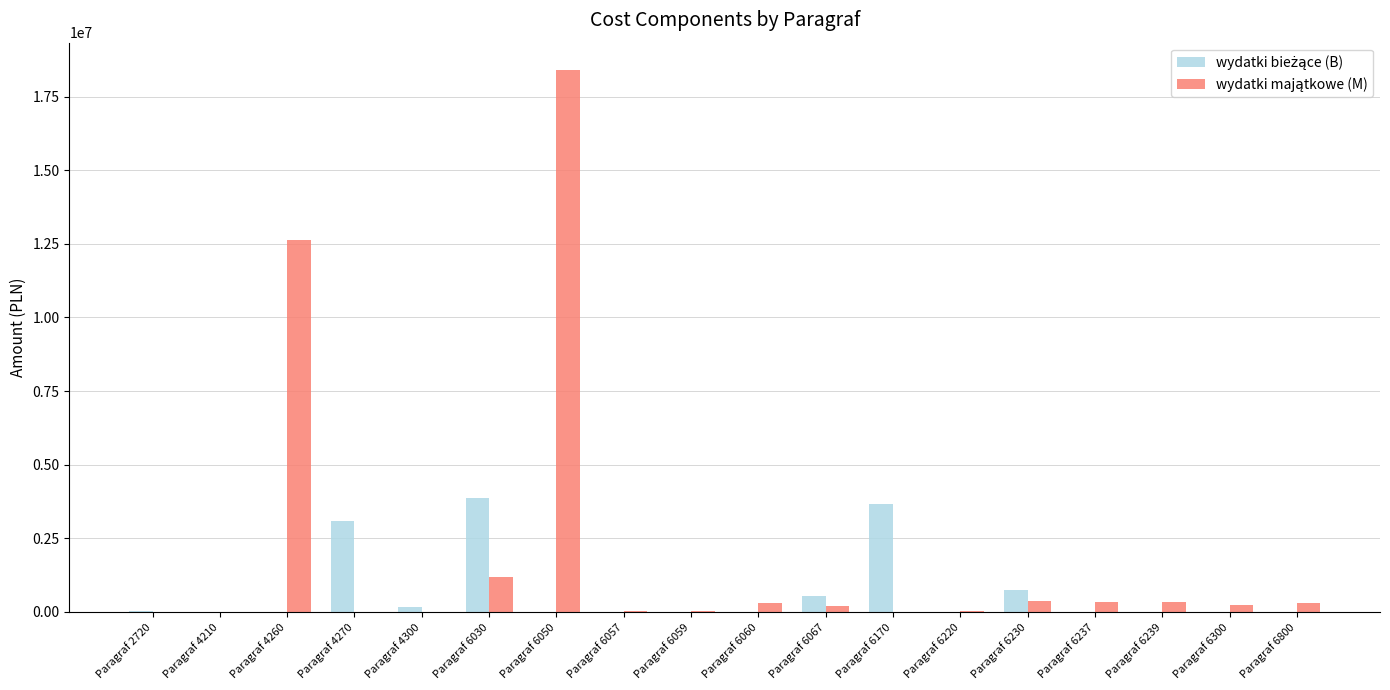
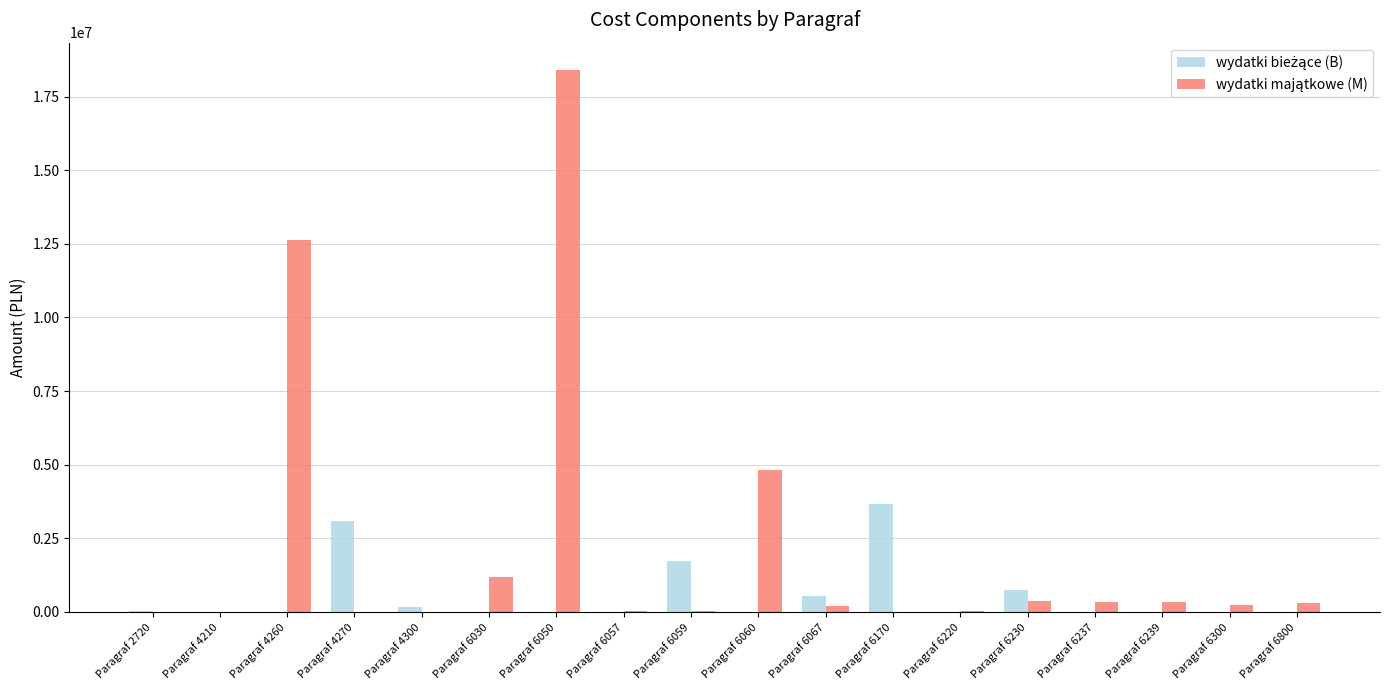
  {
    "wydatki bieżące (B)": {
      "Paragraf 4270": 3100000,
      "Paragraf 4300": 200000,
-     "Paragraf 6030": 3900000,
+     "Paragraf 6030": 0,
      "Paragraf 6050": 0,
      "Paragraf 6057": 0,
-     "Paragraf 6059": 0,
+     "Paragraf 6059": 1700000,
      "Paragraf 6060": 0,
      "Paragraf 6067": 500000,
      "Paragraf 6170": 3700000,
      "Paragraf 6220": 0,
      "Paragraf 6230": 700000,
      "Paragraf 6237": 0,
      "Paragraf 6239": 0,
      "Paragraf 6300": 0,
      "Paragraf 6800": 0
    },
    "wydatki majątkowe (M)": {
      "Paragraf 2720": 0,
      "Paragraf 4210": 0,
      "Paragraf 4260": 12600000,
      "Paragraf 4270": 0,
      "Paragraf 4300": 0,
      "Paragraf 6030": 1200000,
      "Paragraf 6050": 18400000,
-     "Paragraf 6060": 300000,
+     "Paragraf 6060": 4800000,
      "Paragraf 6067": 200000,
      "Paragraf 6170": 0,
      "Paragraf 6230": 400000,
      "Paragraf 6237": 300000,
      "Paragraf 6239": 300000,
      "Paragraf 6300": 200000,
      "Paragraf 6800": 300000
    }
  }
